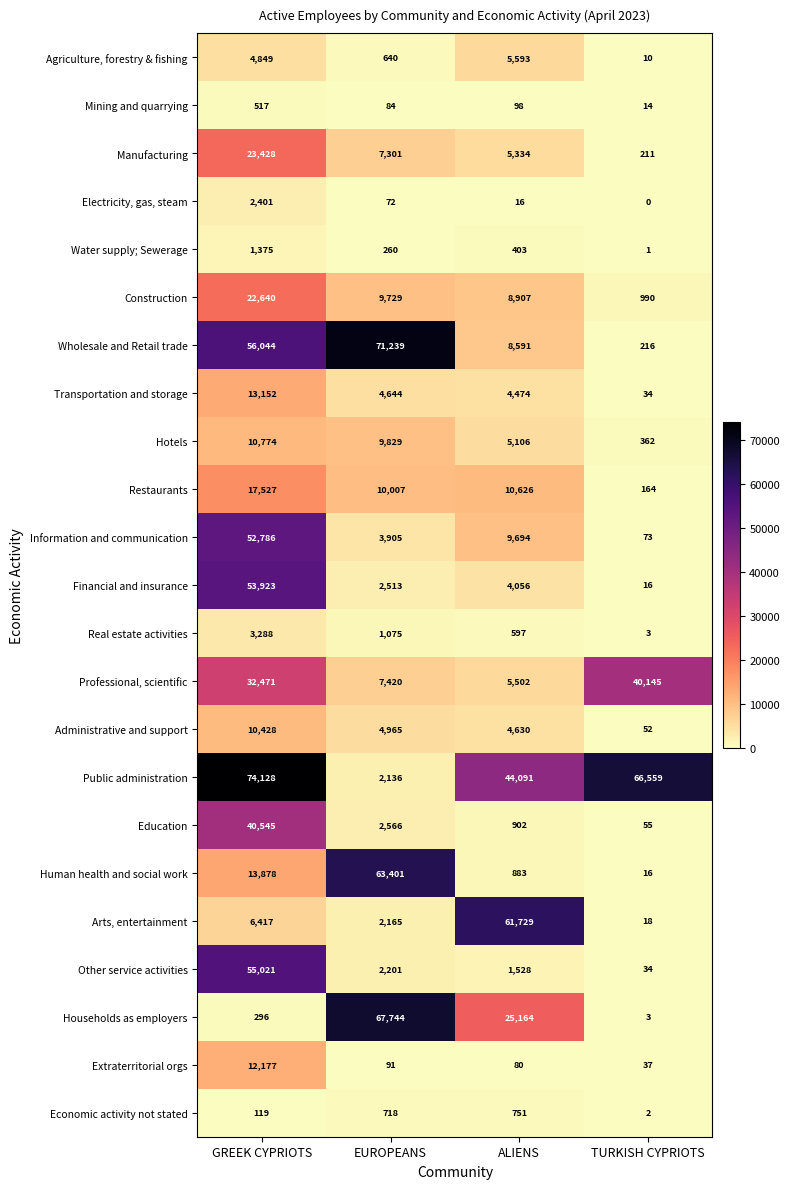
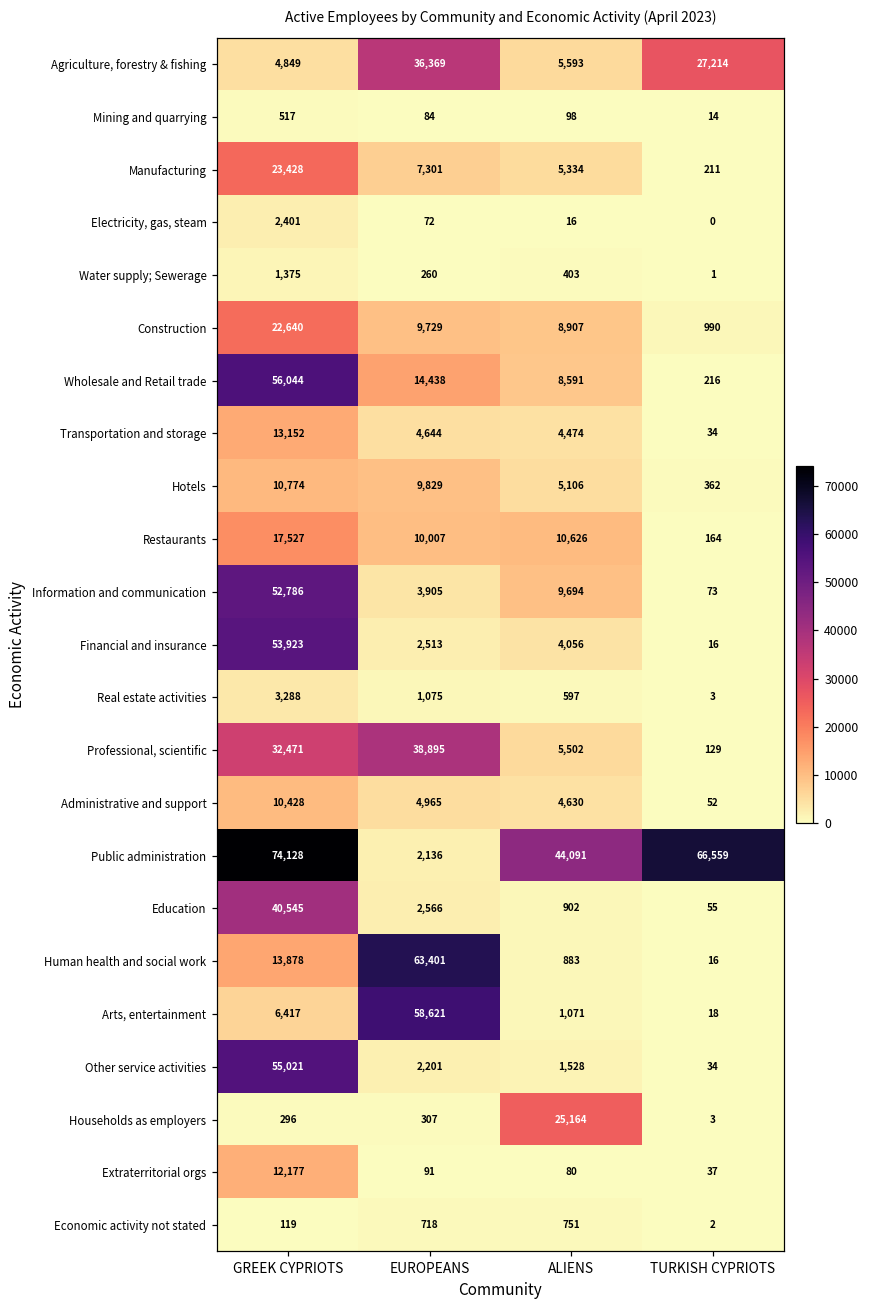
  {
    "Agriculture, forestry & fishing": {
      "GREEK CYPRIOTS": "4,849",
-     "EUROPEANS": "640",
+     "EUROPEANS": "36,369",
      "ALIENS": "5,593",
-     "TURKISH CYPRIOTS": "10"
+     "TURKISH CYPRIOTS": "27,214"
    },
    "Mining and quarrying": {
      "GREEK CYPRIOTS": "517",
      "EUROPEANS": "84",
      "ALIENS": "98",
      "TURKISH CYPRIOTS": "14"
    },
    "Manufacturing": {
      "GREEK CYPRIOTS": "23,428",
      "EUROPEANS": "7,301",
      "ALIENS": "5,334",
      "TURKISH CYPRIOTS": "211"
    },
    "Electricity, gas, steam": {
      "GREEK CYPRIOTS": "2,401",
      "EUROPEANS": "72",
      "ALIENS": "16",
      "TURKISH CYPRIOTS": "0"
    },
    "Water supply; Sewerage": {
      "GREEK CYPRIOTS": "1,375",
      "EUROPEANS": "260",
      "ALIENS": "403",
      "TURKISH CYPRIOTS": "1"
    },
    "Construction": {
      "GREEK CYPRIOTS": "22,640",
      "EUROPEANS": "9,729",
      "ALIENS": "8,907",
      "TURKISH CYPRIOTS": "990"
    },
    "Wholesale and Retail trade": {
      "GREEK CYPRIOTS": "56,044",
-     "EUROPEANS": "71,239",
+     "EUROPEANS": "14,438",
      "ALIENS": "8,591",
      "TURKISH CYPRIOTS": "216"
    },
    "Transportation and storage": {
      "GREEK CYPRIOTS": "13,152",
      "EUROPEANS": "4,644",
      "ALIENS": "4,474",
      "TURKISH CYPRIOTS": "34"
    },
    "Hotels": {
      "GREEK CYPRIOTS": "10,774",
      "EUROPEANS": "9,829",
      "ALIENS": "5,106",
      "TURKISH CYPRIOTS": "362"
    },
    "Restaurants": {
      "GREEK CYPRIOTS": "17,527",
      "EUROPEANS": "10,007",
      "ALIENS": "10,626",
      "TURKISH CYPRIOTS": "164"
    },
    "Information and communication": {
      "GREEK CYPRIOTS": "52,786",
      "EUROPEANS": "3,905",
      "ALIENS": "9,694",
      "TURKISH CYPRIOTS": "73"
    },
    "Financial and insurance": {
      "GREEK CYPRIOTS": "53,923",
      "EUROPEANS": "2,513",
      "ALIENS": "4,056",
      "TURKISH CYPRIOTS": "16"
    },
    "Real estate activities": {
      "GREEK CYPRIOTS": "3,288",
      "EUROPEANS": "1,075",
      "ALIENS": "597",
      "TURKISH CYPRIOTS": "3"
    },
    "Professional, scientific": {
      "GREEK CYPRIOTS": "32,471",
-     "EUROPEANS": "7,420",
+     "EUROPEANS": "38,895",
      "ALIENS": "5,502",
-     "TURKISH CYPRIOTS": "40,145"
+     "TURKISH CYPRIOTS": "129"
    },
    "Administrative and support": {
      "GREEK CYPRIOTS": "10,428",
      "EUROPEANS": "4,965",
      "ALIENS": "4,630",
      "TURKISH CYPRIOTS": "52"
    },
    "Public administration": {
      "GREEK CYPRIOTS": "74,128",
      "EUROPEANS": "2,136",
      "ALIENS": "44,091",
      "TURKISH CYPRIOTS": "66,559"
    },
    "Education": {
      "GREEK CYPRIOTS": "40,545",
      "EUROPEANS": "2,566",
      "ALIENS": "902",
      "TURKISH CYPRIOTS": "55"
    },
    "Human health and social work": {
      "GREEK CYPRIOTS": "13,878",
      "EUROPEANS": "63,401",
      "ALIENS": "883",
      "TURKISH CYPRIOTS": "16"
    },
    "Arts, entertainment": {
      "GREEK CYPRIOTS": "6,417",
-     "EUROPEANS": "2,165",
-     "ALIENS": "61,729",
+     "EUROPEANS": "58,621",
+     "ALIENS": "1,071",
      "TURKISH CYPRIOTS": "18"
    },
    "Other service activities": {
      "GREEK CYPRIOTS": "55,021",
      "EUROPEANS": "2,201",
      "ALIENS": "1,528",
      "TURKISH CYPRIOTS": "34"
    },
    "Households as employers": {
      "GREEK CYPRIOTS": "296",
-     "EUROPEANS": "67,744",
+     "EUROPEANS": "307",
      "ALIENS": "25,164",
      "TURKISH CYPRIOTS": "3"
    },
    "Extraterritorial orgs": {
      "GREEK CYPRIOTS": "12,177",
      "EUROPEANS": "91",
      "ALIENS": "80",
      "TURKISH CYPRIOTS": "37"
    },
    "Economic activity not stated": {
      "GREEK CYPRIOTS": "119",
      "EUROPEANS": "718",
      "ALIENS": "751",
      "TURKISH CYPRIOTS": "2"
    }
  }
